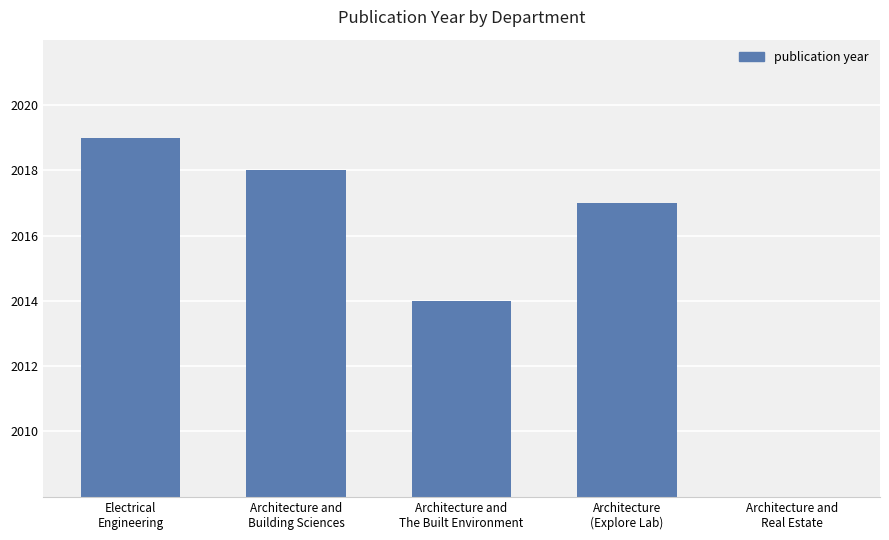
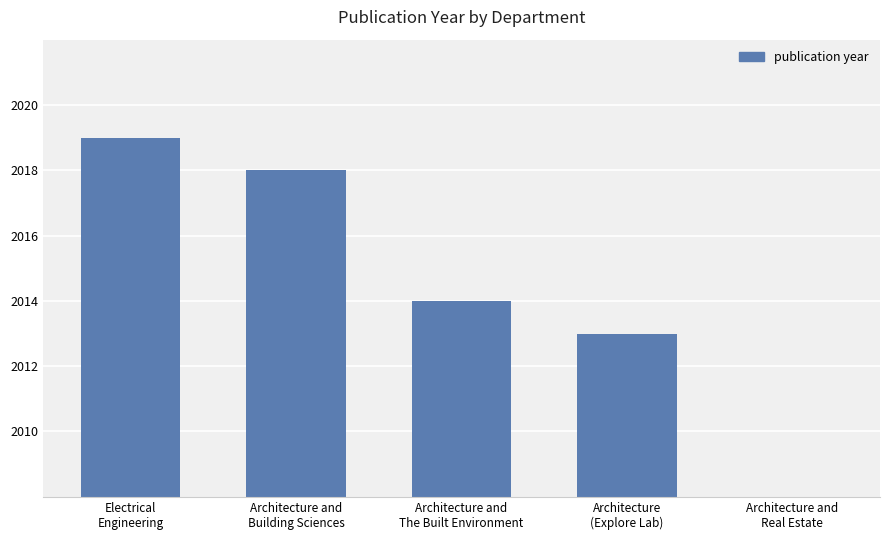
  {
    "Electrical Engineering": 2019,
    "Architecture and Building Sciences": 2018,
    "Architecture and The Built Environment": 2014,
-   "Architecture (Explore Lab)": 2017,
+   "Architecture (Explore Lab)": 2013,
    "Architecture and Real Estate": 2008
  }
